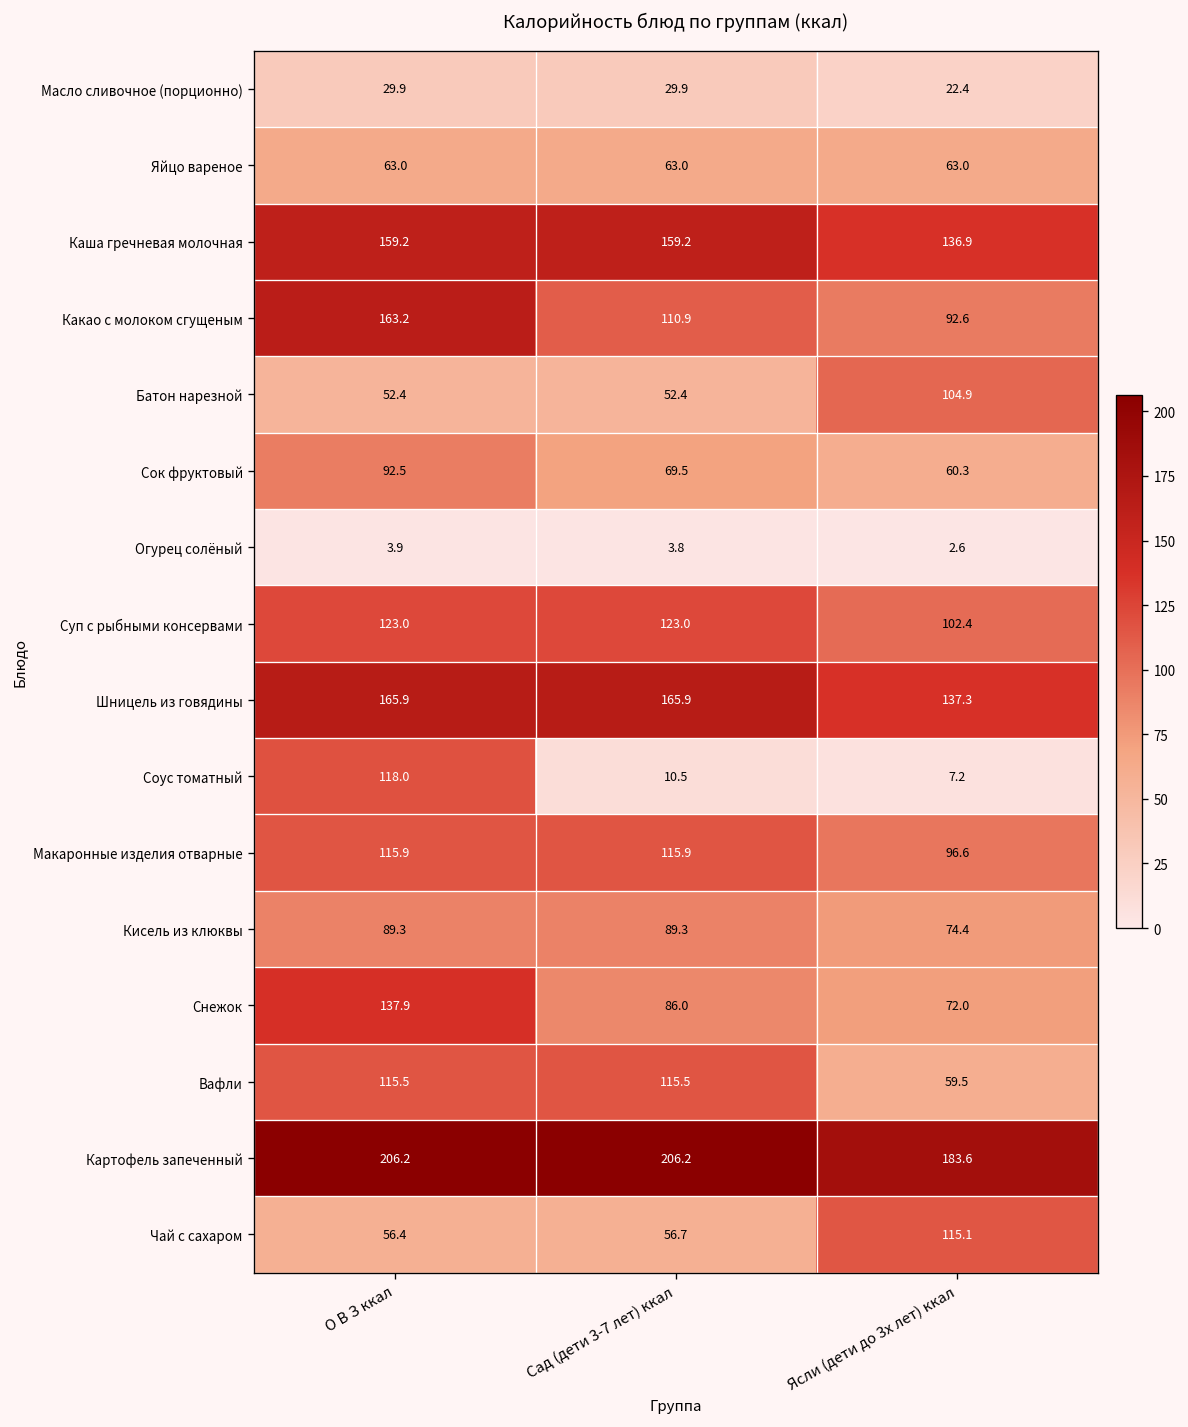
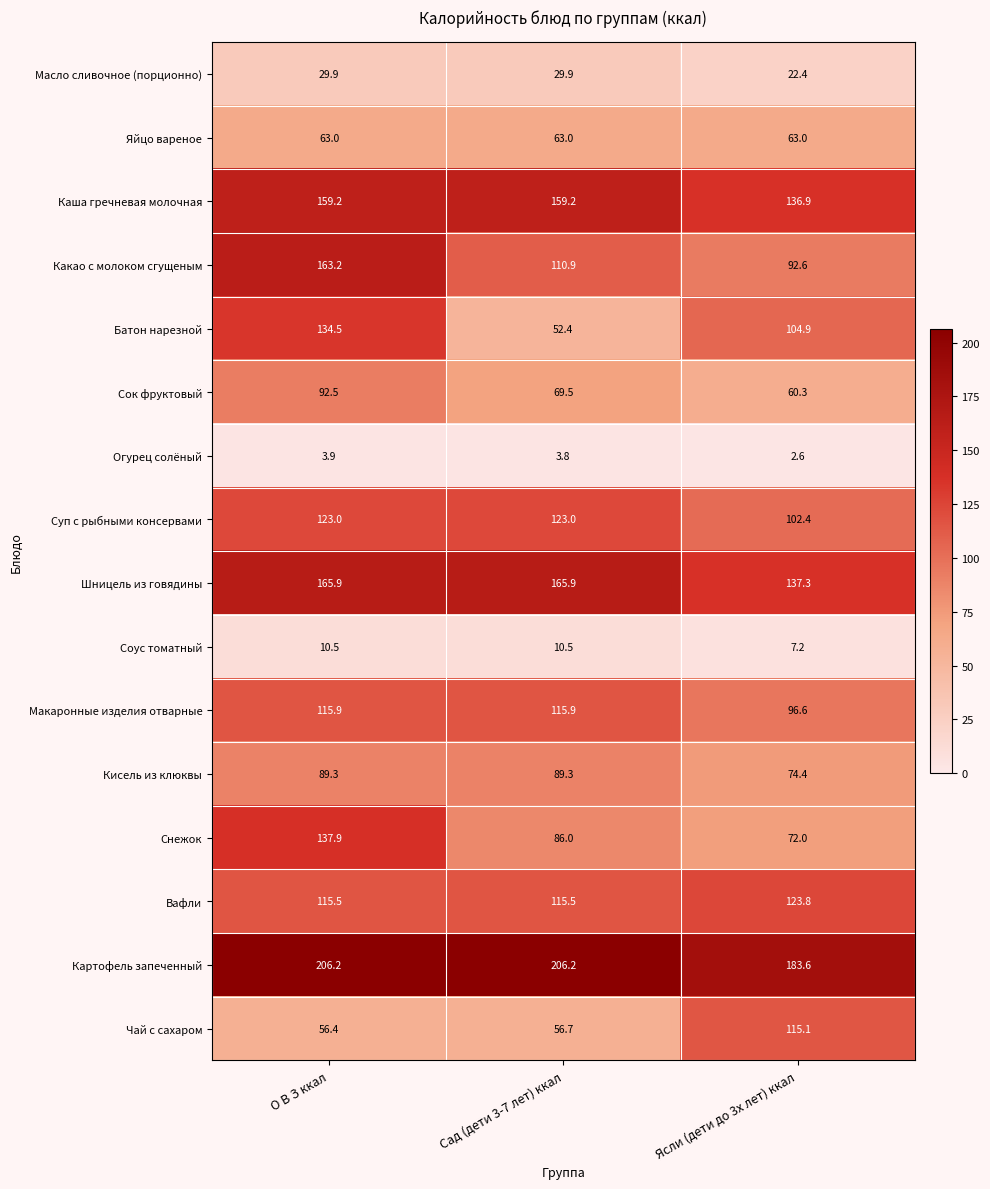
  {
    "Масло сливочное (порционно)": {
      "О В З ккал": 29.9,
      "Сад (дети 3-7 лет) ккал": 29.9,
      "Ясли (дети до 3х лет) ккал": 22.4
    },
    "Яйцо вареное": {
      "О В З ккал": 63.0,
      "Сад (дети 3-7 лет) ккал": 63.0,
      "Ясли (дети до 3х лет) ккал": 63.0
    },
    "Каша гречневая молочная": {
      "О В З ккал": 159.2,
      "Сад (дети 3-7 лет) ккал": 159.2,
      "Ясли (дети до 3х лет) ккал": 136.9
    },
    "Какао с молоком сгущеным": {
      "О В З ккал": 163.2,
      "Сад (дети 3-7 лет) ккал": 110.9,
      "Ясли (дети до 3х лет) ккал": 92.6
    },
    "Батон нарезной": {
-     "О В З ккал": 52.4,
+     "О В З ккал": 134.5,
      "Сад (дети 3-7 лет) ккал": 52.4,
      "Ясли (дети до 3х лет) ккал": 104.9
    },
    "Сок фруктовый": {
      "О В З ккал": 92.5,
      "Сад (дети 3-7 лет) ккал": 69.5,
      "Ясли (дети до 3х лет) ккал": 60.3
    },
    "Огурец солёный": {
      "О В З ккал": 3.9,
      "Сад (дети 3-7 лет) ккал": 3.8,
      "Ясли (дети до 3х лет) ккал": 2.6
    },
    "Суп с рыбными консервами": {
      "О В З ккал": 123.0,
      "Сад (дети 3-7 лет) ккал": 123.0,
      "Ясли (дети до 3х лет) ккал": 102.4
    },
    "Шницель из говядины": {
      "О В З ккал": 165.9,
      "Сад (дети 3-7 лет) ккал": 165.9,
      "Ясли (дети до 3х лет) ккал": 137.3
    },
    "Соус томатный": {
-     "О В З ккал": 118.0,
+     "О В З ккал": 10.5,
      "Сад (дети 3-7 лет) ккал": 10.5,
      "Ясли (дети до 3х лет) ккал": 7.2
    },
    "Макаронные изделия отварные": {
      "О В З ккал": 115.9,
      "Сад (дети 3-7 лет) ккал": 115.9,
      "Ясли (дети до 3х лет) ккал": 96.6
    },
    "Кисель из клюквы": {
      "О В З ккал": 89.3,
      "Сад (дети 3-7 лет) ккал": 89.3,
      "Ясли (дети до 3х лет) ккал": 74.4
    },
    "Снежок": {
      "О В З ккал": 137.9,
      "Сад (дети 3-7 лет) ккал": 86.0,
      "Ясли (дети до 3х лет) ккал": 72.0
    },
    "Вафли": {
      "О В З ккал": 115.5,
      "Сад (дети 3-7 лет) ккал": 115.5,
-     "Ясли (дети до 3х лет) ккал": 59.5
+     "Ясли (дети до 3х лет) ккал": 123.8
    },
    "Картофель запеченный": {
      "О В З ккал": 206.2,
      "Сад (дети 3-7 лет) ккал": 206.2,
      "Ясли (дети до 3х лет) ккал": 183.6
    },
    "Чай с сахаром": {
      "О В З ккал": 56.4,
      "Сад (дети 3-7 лет) ккал": 56.7,
      "Ясли (дети до 3х лет) ккал": 115.1
    }
  }
